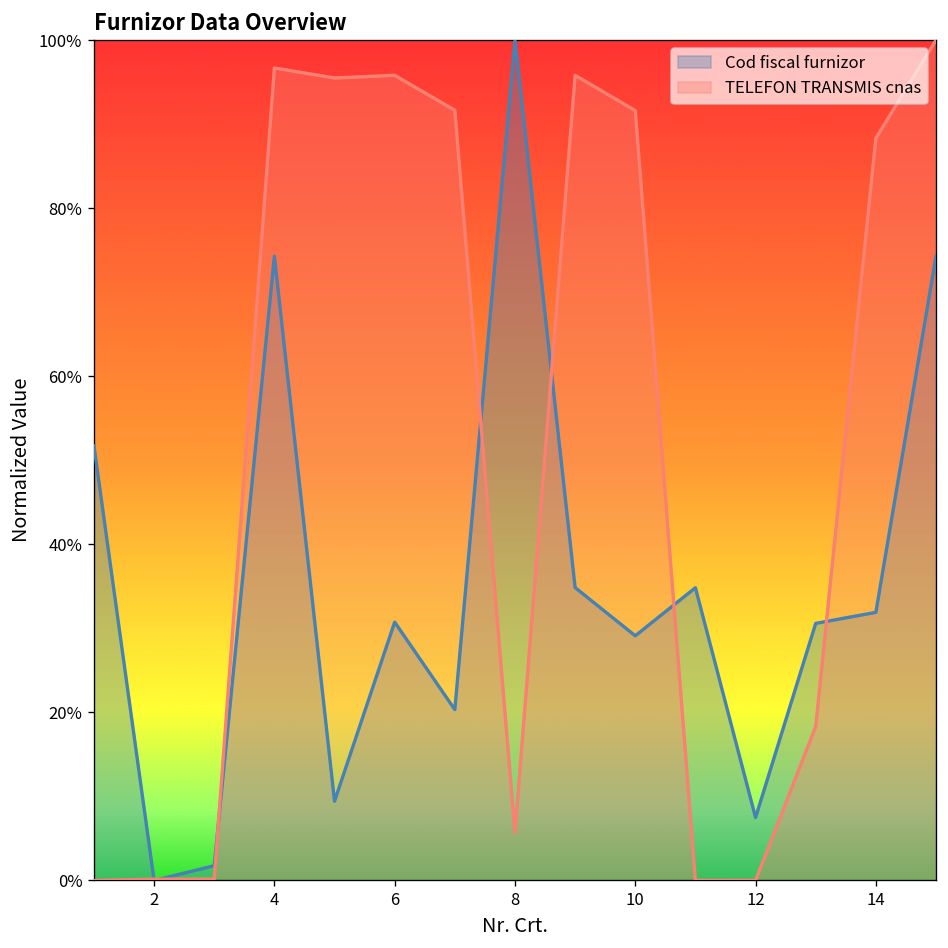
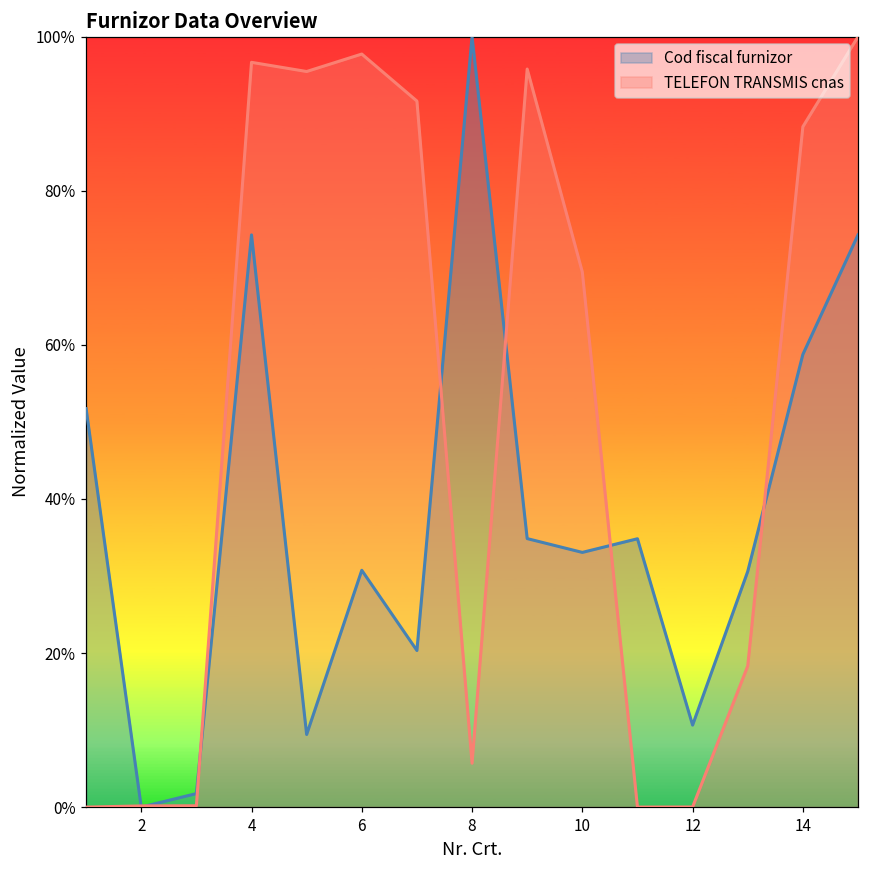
  {
    "Cod fiscal furnizor": {
      "4": "74%",
      "6": "31%",
      "8": "100%",
-     "10": "29%",
-     "12": "7%",
-     "14": "32%"
+     "10": "33%",
+     "12": "11%",
+     "14": "59%"
    },
    "TELEFON TRANSMIS cnas": {
      "4": "97%",
-     "6": "96%",
+     "6": "98%",
      "8": "6%",
-     "10": "92%",
+     "10": "69%",
      "12": "0%",
      "14": "88%"
    }
  }
